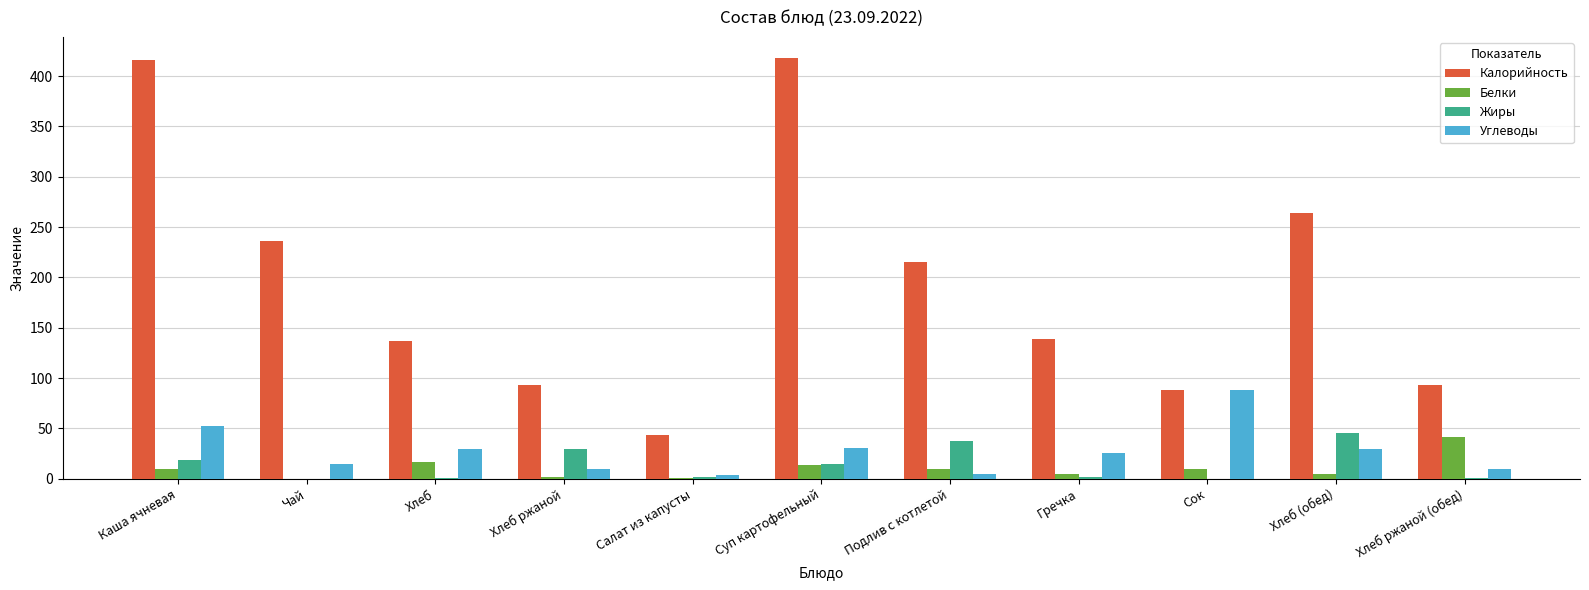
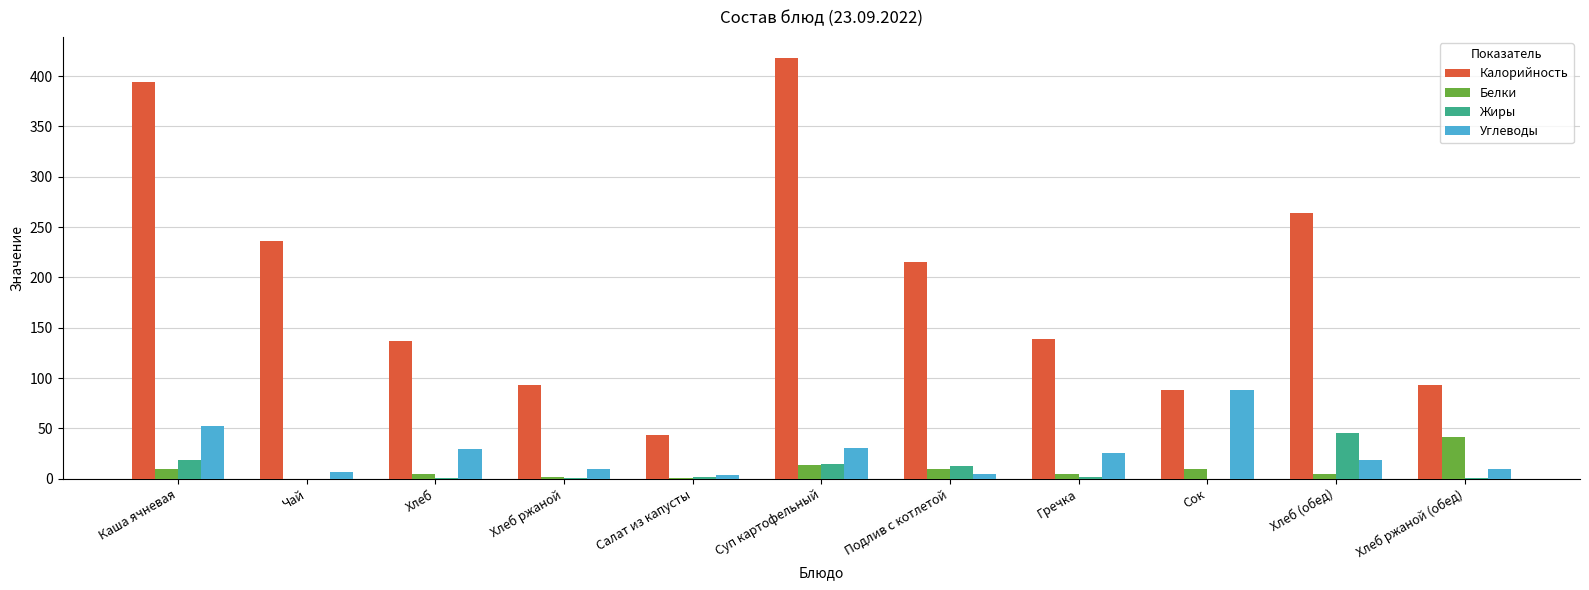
  {
    "Калорийность": {
-     "Каша ячневая": 416,
+     "Каша ячневая": 394,
      "Чай": 236,
      "Хлеб": 137,
      "Хлеб ржаной": 93,
      "Салат из капусты": 44,
      "Суп картофельный": 418,
      "Подлив с котлетой": 215,
      "Гречка": 139,
      "Сок": 88,
      "Хлеб (обед)": 264,
      "Хлеб ржаной (обед)": 93
    },
    "Белки": {
      "Каша ячневая": 10,
      "Чай": 0,
-     "Хлеб": 17,
+     "Хлеб": 5,
      "Суп картофельный": 14,
      "Подлив с котлетой": 10,
      "Гречка": 5,
      "Сок": 10,
      "Хлеб (обед)": 5,
      "Хлеб ржаной (обед)": 42
    },
    "Жиры": {
      "Каша ячневая": 18,
      "Чай": 0,
-     "Хлеб ржаной": 30,
+     "Хлеб ржаной": 0,
      "Суп картофельный": 15,
-     "Подлив с котлетой": 38,
+     "Подлив с котлетой": 13,
      "Сок": 0,
      "Хлеб (обед)": 46
    },
    "Углеводы": {
      "Каша ячневая": 52,
-     "Чай": 15,
+     "Чай": 7,
      "Хлеб": 30,
      "Хлеб ржаной": 10,
      "Салат из капусты": 4,
      "Суп картофельный": 31,
      "Подлив с котлетой": 5,
      "Гречка": 26,
      "Сок": 88,
-     "Хлеб (обед)": 30,
+     "Хлеб (обед)": 19,
      "Хлеб ржаной (обед)": 10
    }
  }
